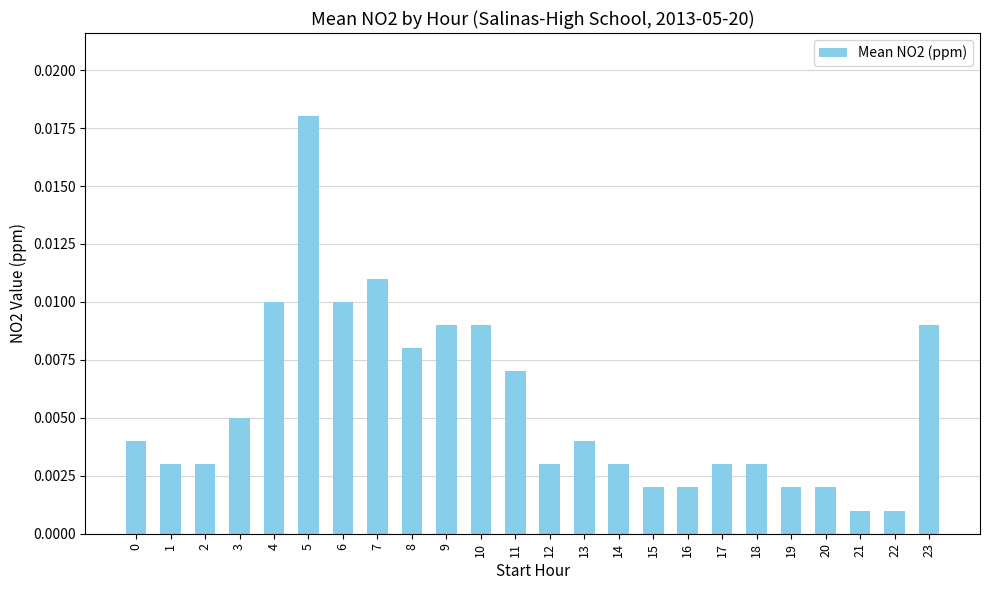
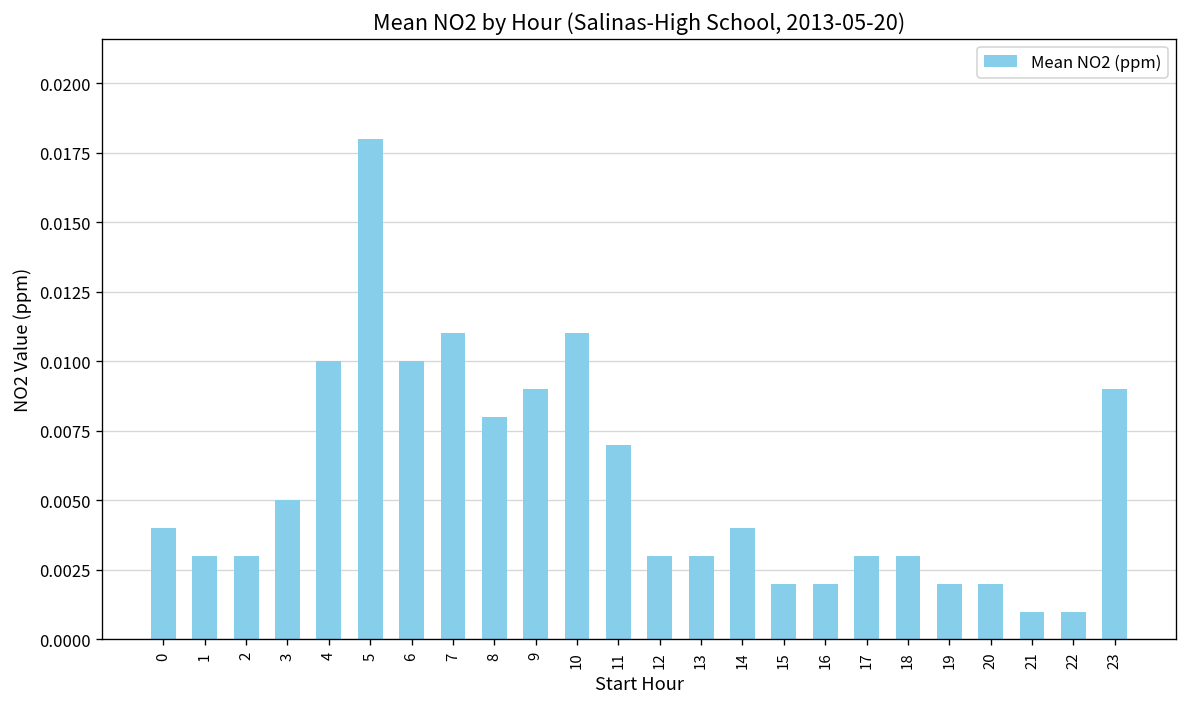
  {
    "0": 0.004,
    "1": 0.003,
    "2": 0.003,
    "3": 0.005,
    "4": 0.010,
    "5": 0.018,
    "6": 0.010,
    "7": 0.011,
    "8": 0.008,
    "9": 0.009,
-   "10": 0.009,
+   "10": 0.011,
    "11": 0.007,
    "12": 0.003,
-   "13": 0.004,
-   "14": 0.003,
+   "13": 0.003,
+   "14": 0.004,
    "15": 0.002,
    "16": 0.002,
    "17": 0.003,
    "18": 0.003,
    "19": 0.002,
    "20": 0.002,
    "21": 0.001,
    "22": 0.001,
    "23": 0.009
  }
